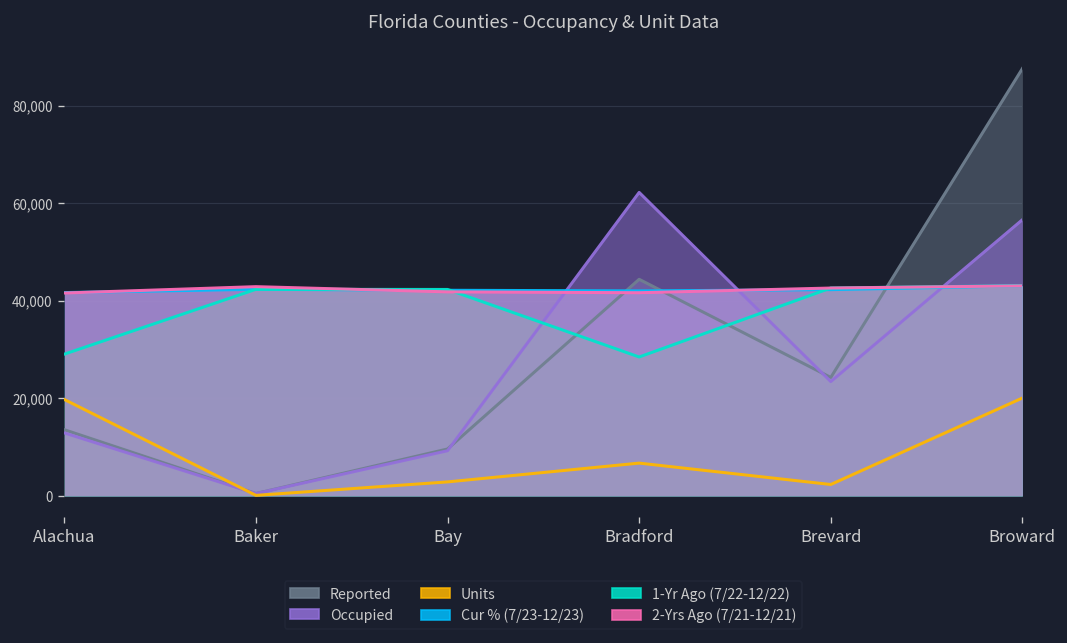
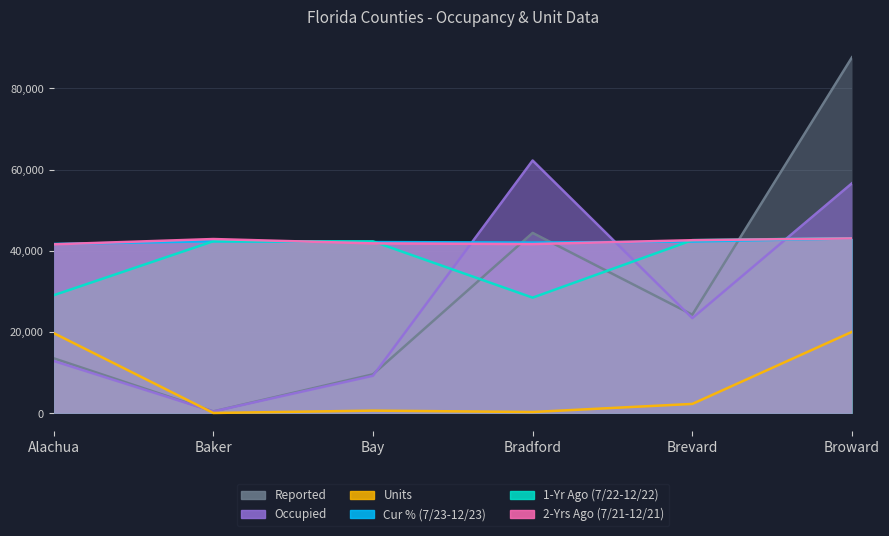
  {
    "Reported": {
      "Alachua": "14,000",
      "Bradford": "44,000",
      "Brevard": "24,000",
      "Broward": "88,000"
    },
    "Occupied": {
      "Alachua": "13,000",
      "Bradford": "62,000",
      "Brevard": "23,000",
      "Broward": "57,000"
    },
    "Units": {
      "Alachua": "20,000",
-     "Bay": "3,000",
-     "Bradford": "7,000",
+     "Bay": "1,000",
+     "Bradford": "0",
      "Brevard": "2,000",
      "Broward": "20,000"
    },
    "1-Yr Ago (7/22-12/22)": {
      "Alachua": "29,000",
      "Bradford": "28,000"
    }
  }
